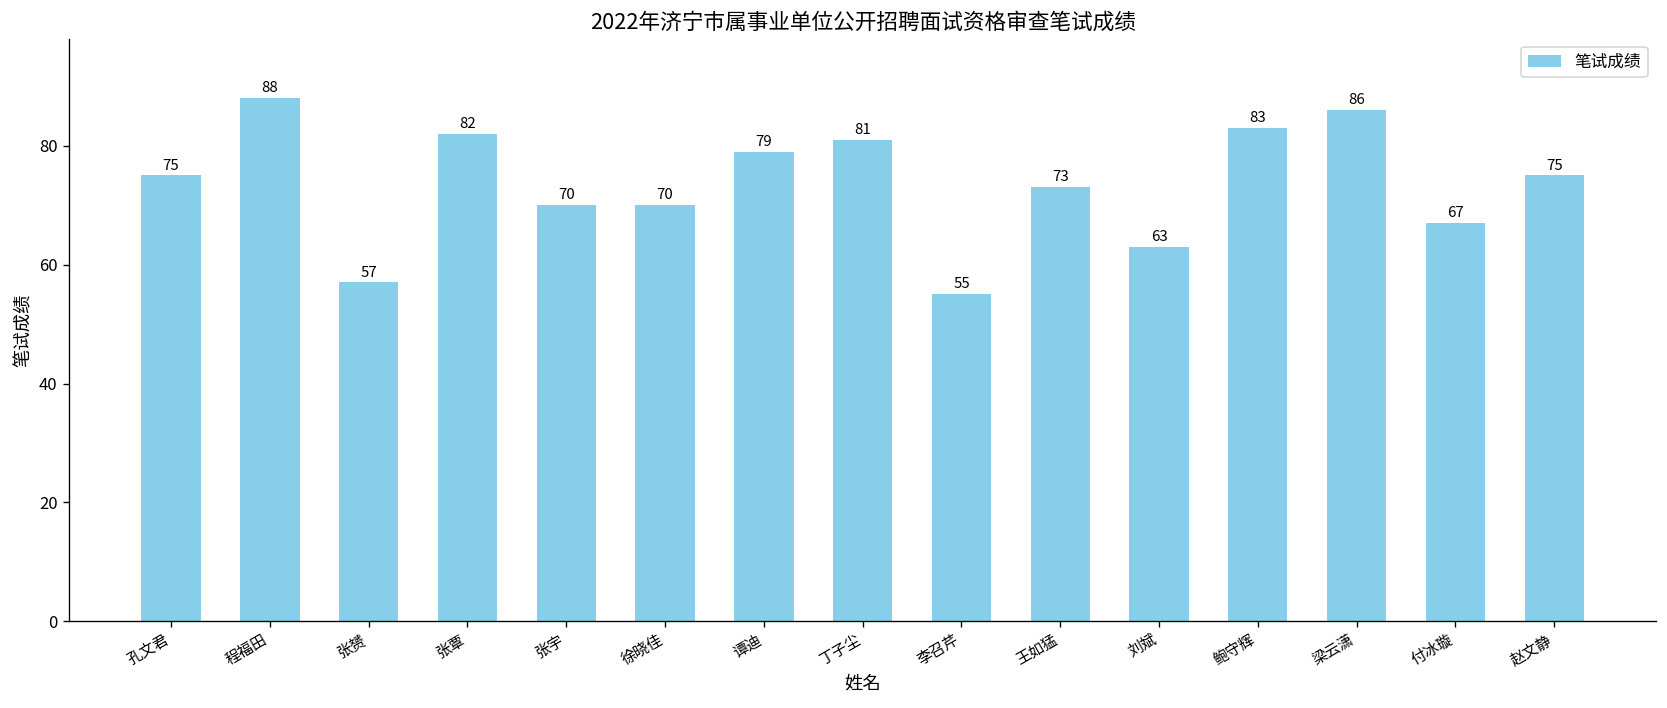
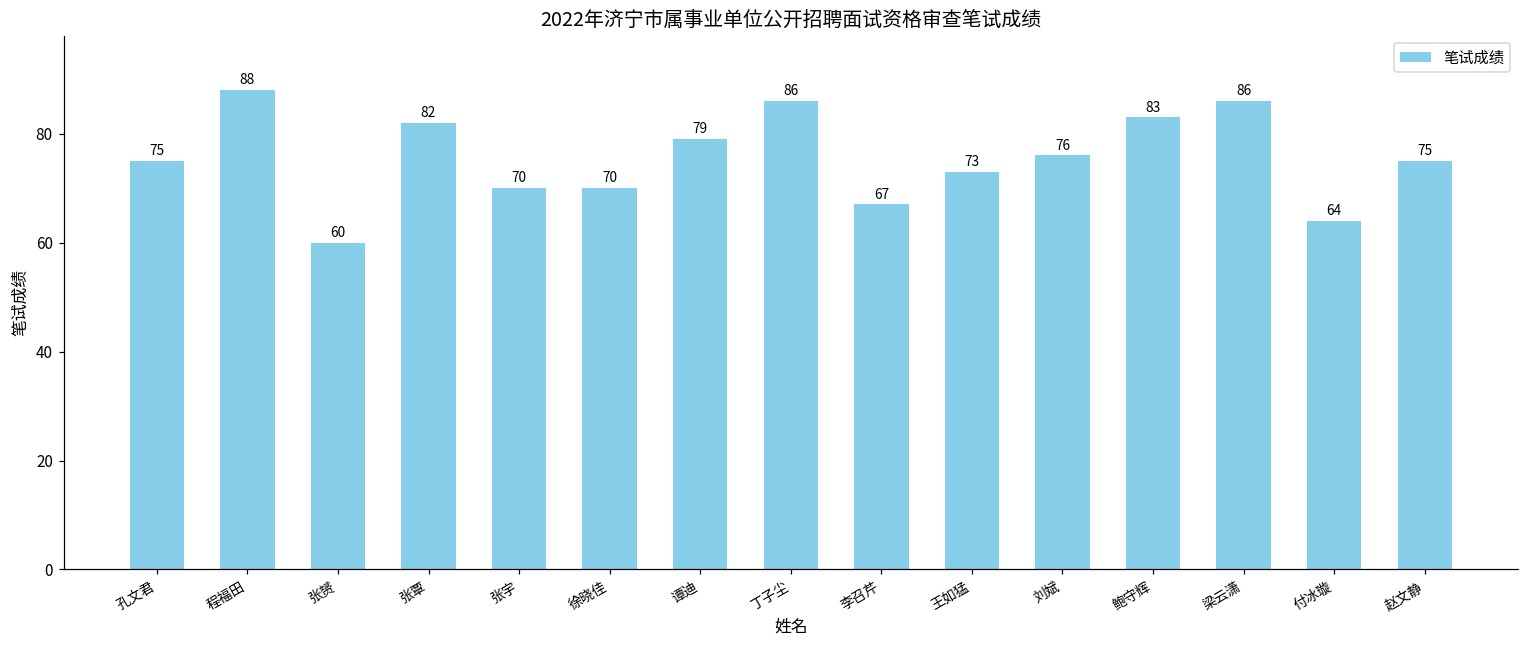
  {
    "孔文君": 75,
    "程福田": 88,
-   "张赟": 57,
+   "张赟": 60,
    "张覃": 82,
    "张宇": 70,
    "徐晓佳": 70,
    "谭迪": 79,
-   "丁子尘": 81,
-   "李召芹": 55,
+   "丁子尘": 86,
+   "李召芹": 67,
    "王如猛": 73,
-   "刘斌": 63,
+   "刘斌": 76,
    "鲍守辉": 83,
    "梁云潇": 86,
-   "付冰璇": 67,
+   "付冰璇": 64,
    "赵文静": 75
  }
